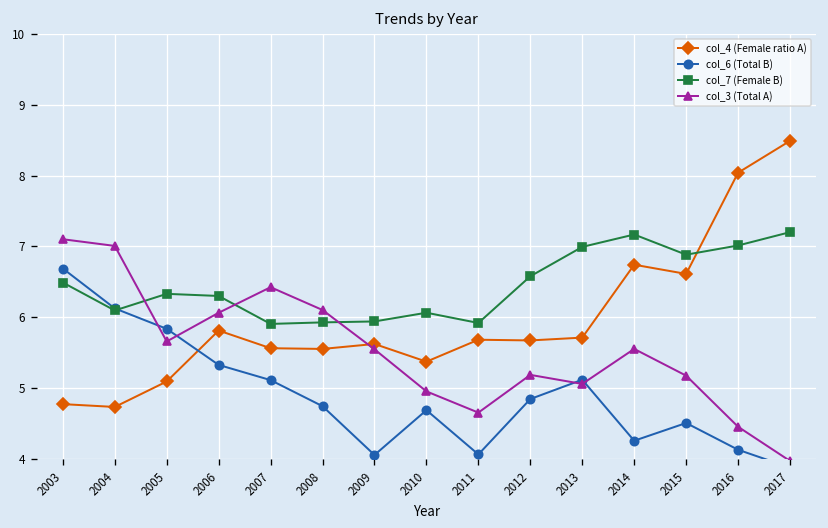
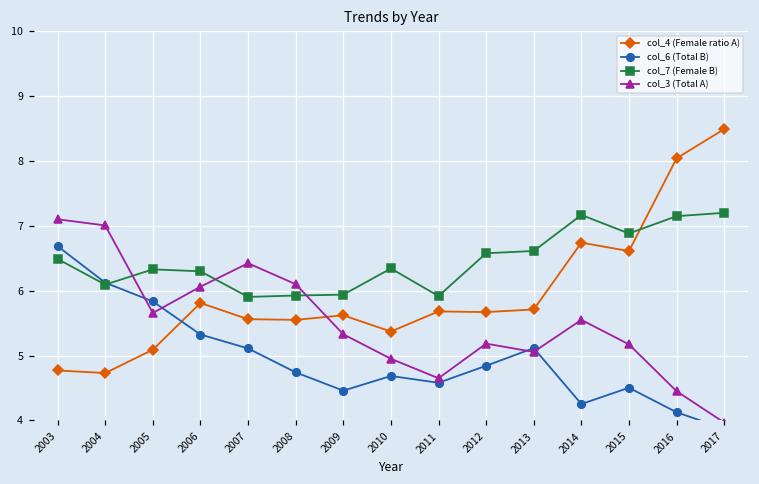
  {
    "col_4 (Female ratio A)": {
      "2003": 4.8,
      "2004": 4.7,
      "2005": 5.1,
      "2006": 5.8,
      "2007": 5.6,
      "2008": 5.6,
      "2009": 5.6,
      "2010": 5.4,
      "2011": 5.7,
      "2012": 5.7,
      "2013": 5.7,
      "2014": 6.7,
      "2015": 6.6,
      "2016": 8.0,
      "2017": 8.5
    },
    "col_6 (Total B)": {
      "2003": 6.7,
      "2005": 5.8,
      "2006": 5.3,
      "2007": 5.1,
      "2008": 4.7,
-     "2009": 4.1,
+     "2009": 4.5,
      "2010": 4.7,
-     "2011": 4.1,
+     "2011": 4.6,
      "2012": 4.8,
      "2013": 5.1,
      "2014": 4.3,
      "2015": 4.5,
      "2016": 4.1
    },
    "col_7 (Female B)": {
      "2003": 6.5,
      "2005": 6.3,
      "2006": 6.3,
      "2007": 5.9,
      "2008": 5.9,
      "2009": 5.9,
-     "2010": 6.1,
+     "2010": 6.3,
      "2011": 5.9,
      "2012": 6.6,
-     "2013": 7.0,
+     "2013": 6.6,
      "2014": 7.2,
      "2015": 6.9,
-     "2016": 7.0,
+     "2016": 7.1,
      "2017": 7.2
    },
    "col_3 (Total A)": {
      "2003": 7.1,
      "2004": 7.0,
      "2005": 5.7,
      "2006": 6.1,
      "2007": 6.4,
      "2008": 6.1,
-     "2009": 5.5,
+     "2009": 5.3,
      "2010": 5.0,
      "2011": 4.7,
      "2012": 5.2,
      "2013": 5.1,
      "2014": 5.6,
      "2015": 5.2,
      "2016": 4.5,
      "2017": 4.0
    }
  }
